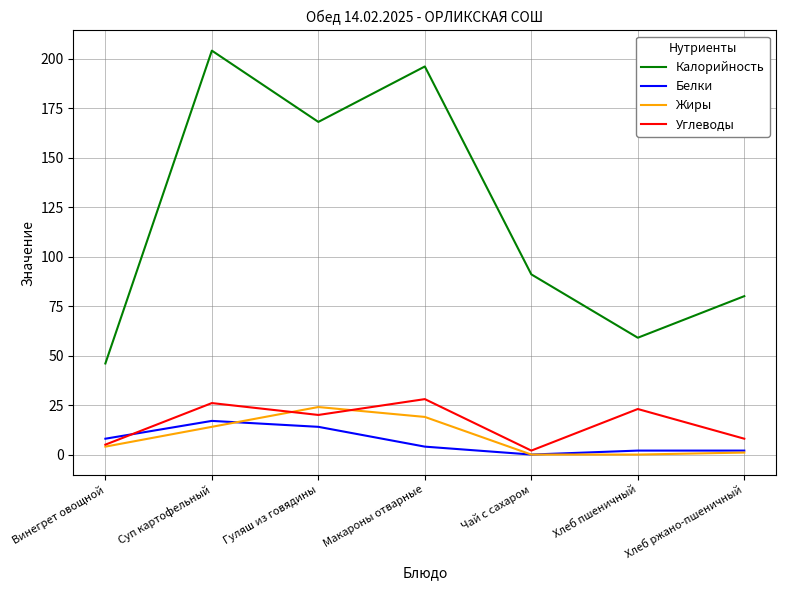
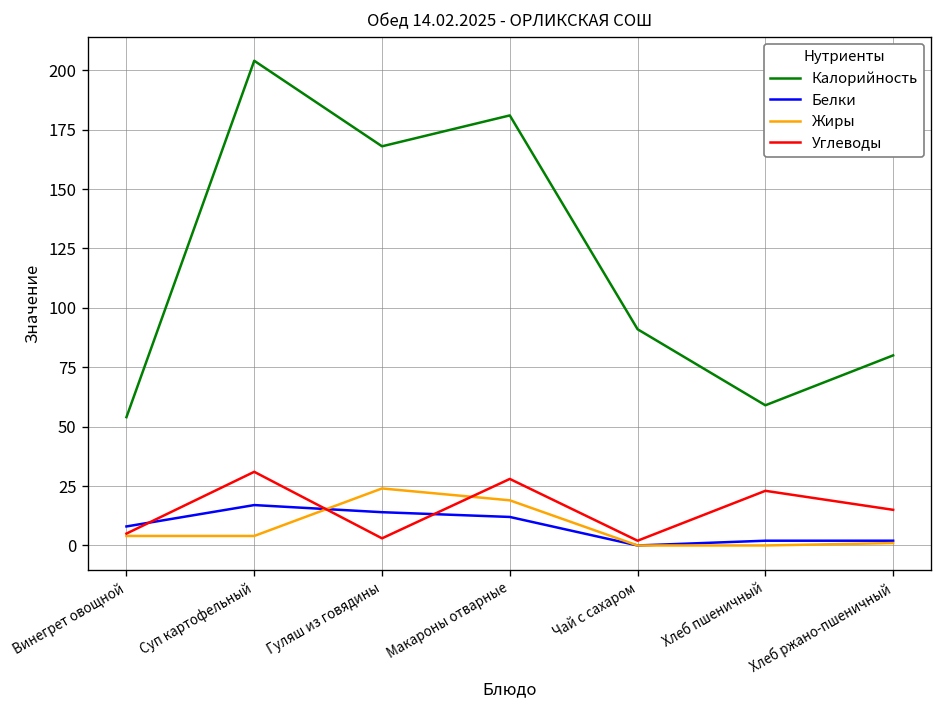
  {
    "Калорийность": {
-     "Винегрет овощной": 46,
+     "Винегрет овощной": 54,
      "Суп картофельный": 204,
      "Гуляш из говядины": 168,
-     "Макароны отварные": 196,
+     "Макароны отварные": 181,
      "Чай с сахаром": 91,
      "Хлеб пшеничный": 59,
      "Хлеб ржано-пшеничный": 80
    },
    "Белки": {
      "Винегрет овощной": 8,
      "Суп картофельный": 17,
      "Гуляш из говядины": 14,
-     "Макароны отварные": 4,
+     "Макароны отварные": 12,
      "Хлеб пшеничный": 2
    },
    "Жиры": {
-     "Суп картофельный": 14,
+     "Суп картофельный": 4,
      "Гуляш из говядины": 24,
      "Макароны отварные": 19,
      "Хлеб пшеничный": 0
    },
    "Углеводы": {
-     "Суп картофельный": 26,
-     "Гуляш из говядины": 20,
+     "Суп картофельный": 31,
+     "Гуляш из говядины": 3,
      "Макароны отварные": 28,
      "Чай с сахаром": 2,
      "Хлеб пшеничный": 23,
-     "Хлеб ржано-пшеничный": 8
+     "Хлеб ржано-пшеничный": 15
    }
  }
